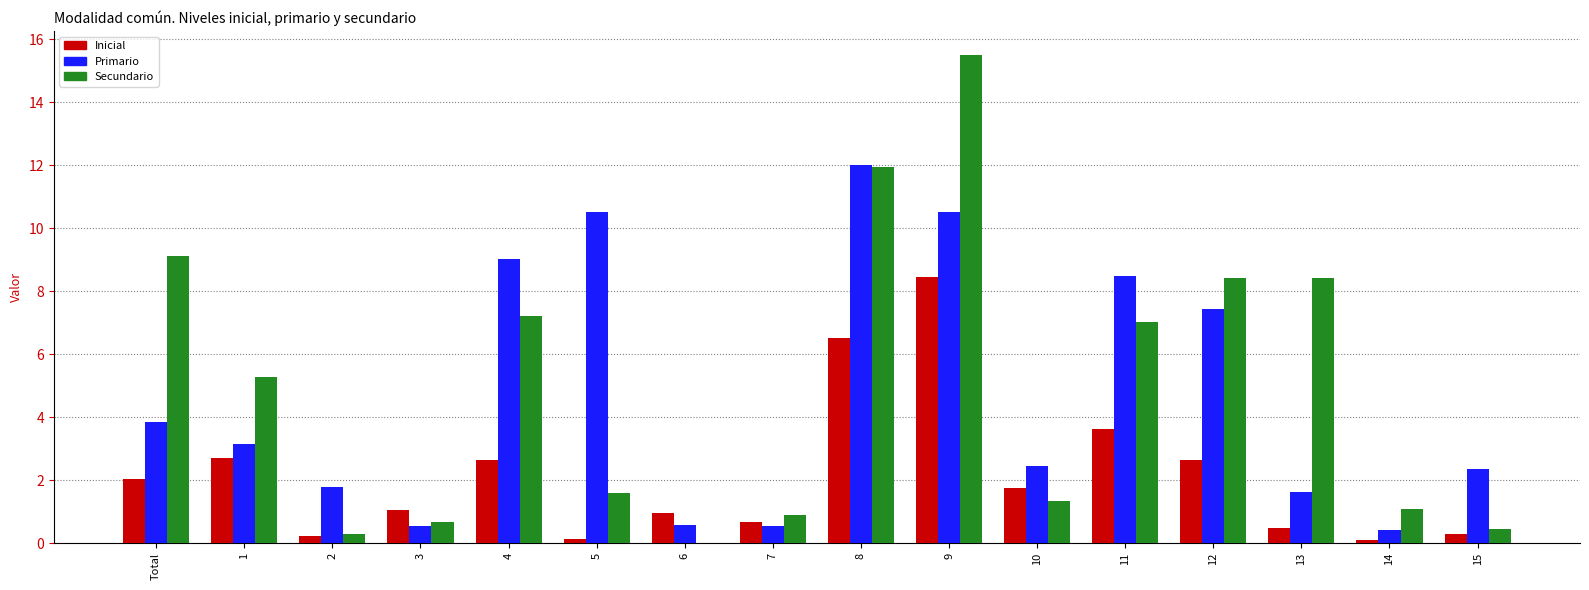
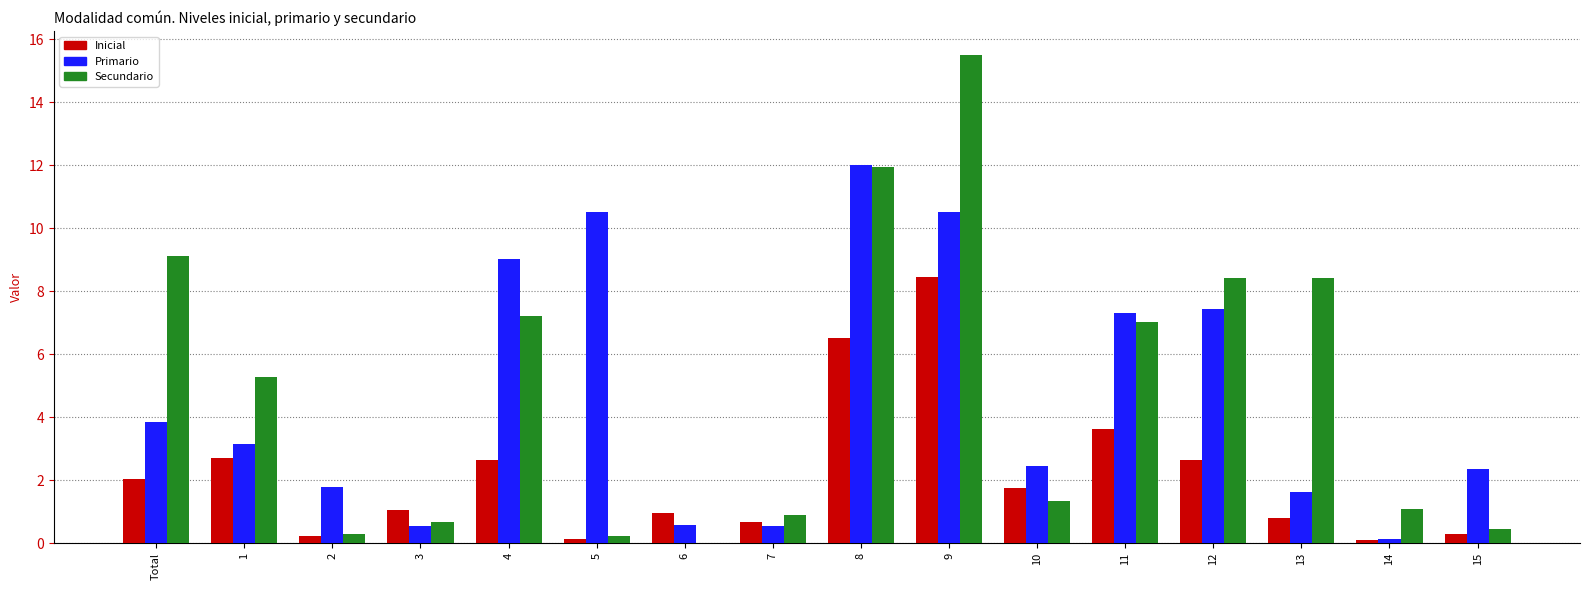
  {
    "Inicial": {
      "Total": 2.0,
      "1": 2.7,
      "2": 0.2,
      "3": 1.1,
      "4": 2.6,
      "5": 0.1,
      "6": 1.0,
      "7": 0.7,
      "8": 6.5,
      "9": 8.4,
      "10": 1.8,
      "11": 3.6,
      "12": 2.6,
-     "13": 0.5,
+     "13": 0.8,
      "14": 0.1,
      "15": 0.3
    },
    "Primario": {
      "Total": 3.8,
      "1": 3.1,
      "2": 1.8,
      "3": 0.6,
      "4": 9.0,
      "5": 10.5,
      "6": 0.6,
      "7": 0.6,
      "8": 12.0,
      "9": 10.5,
      "10": 2.5,
-     "11": 8.5,
+     "11": 7.3,
      "12": 7.4,
      "13": 1.6,
-     "14": 0.4,
+     "14": 0.1,
      "15": 2.4
    },
    "Secundario": {
      "Total": 9.1,
      "1": 5.3,
      "2": 0.3,
      "3": 0.7,
      "4": 7.2,
-     "5": 1.6,
+     "5": 0.2,
      "6": 0.0,
      "7": 0.9,
      "8": 11.9,
      "9": 15.5,
      "10": 1.3,
      "11": 7.0,
      "12": 8.4,
      "13": 8.4,
      "14": 1.1,
      "15": 0.4
    }
  }
